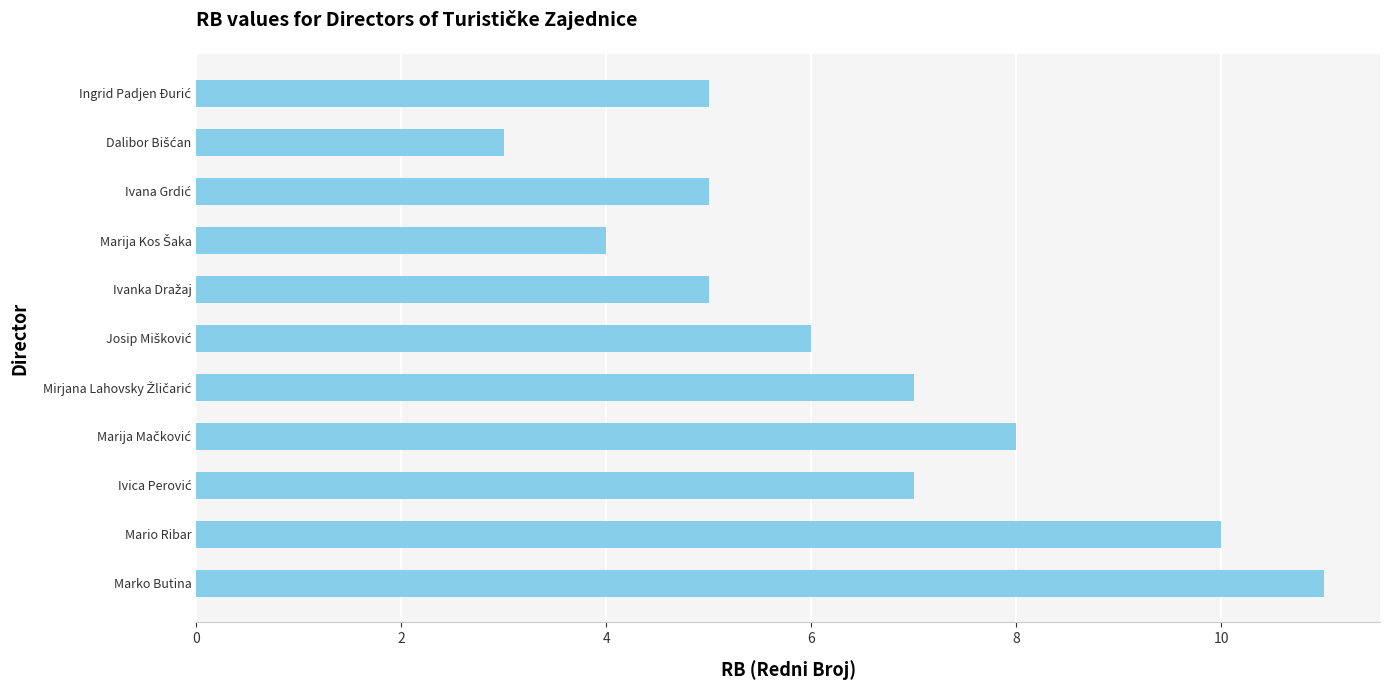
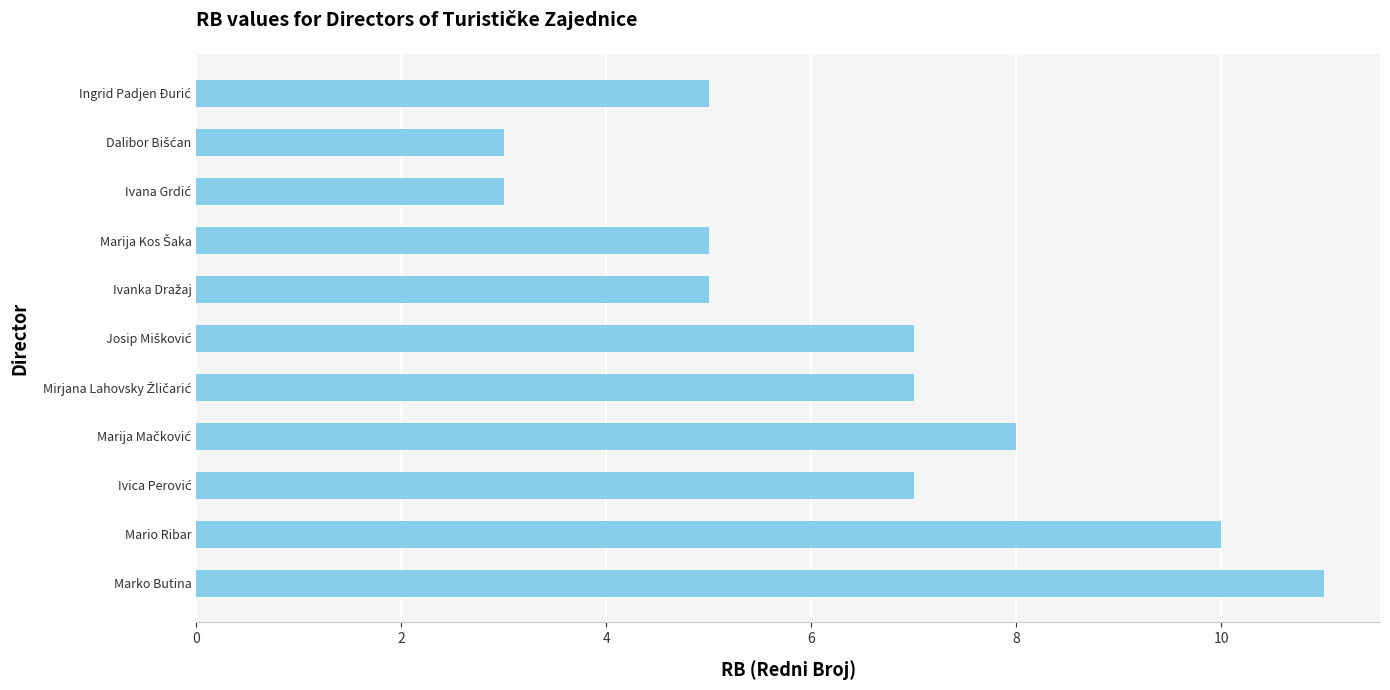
  {
    "Ingrid Padjen Đurić": 5,
    "Dalibor Bišćan": 3,
-   "Ivana Grdić": 5,
-   "Marija Kos Šaka": 4,
+   "Ivana Grdić": 3,
+   "Marija Kos Šaka": 5,
    "Ivanka Dražaj": 5,
-   "Josip Mišković": 6,
+   "Josip Mišković": 7,
    "Mirjana Lahovsky Žličarić": 7,
    "Marija Mačković": 8,
    "Ivica Perović": 7,
    "Mario Ribar": 10,
    "Marko Butina": 11
  }
